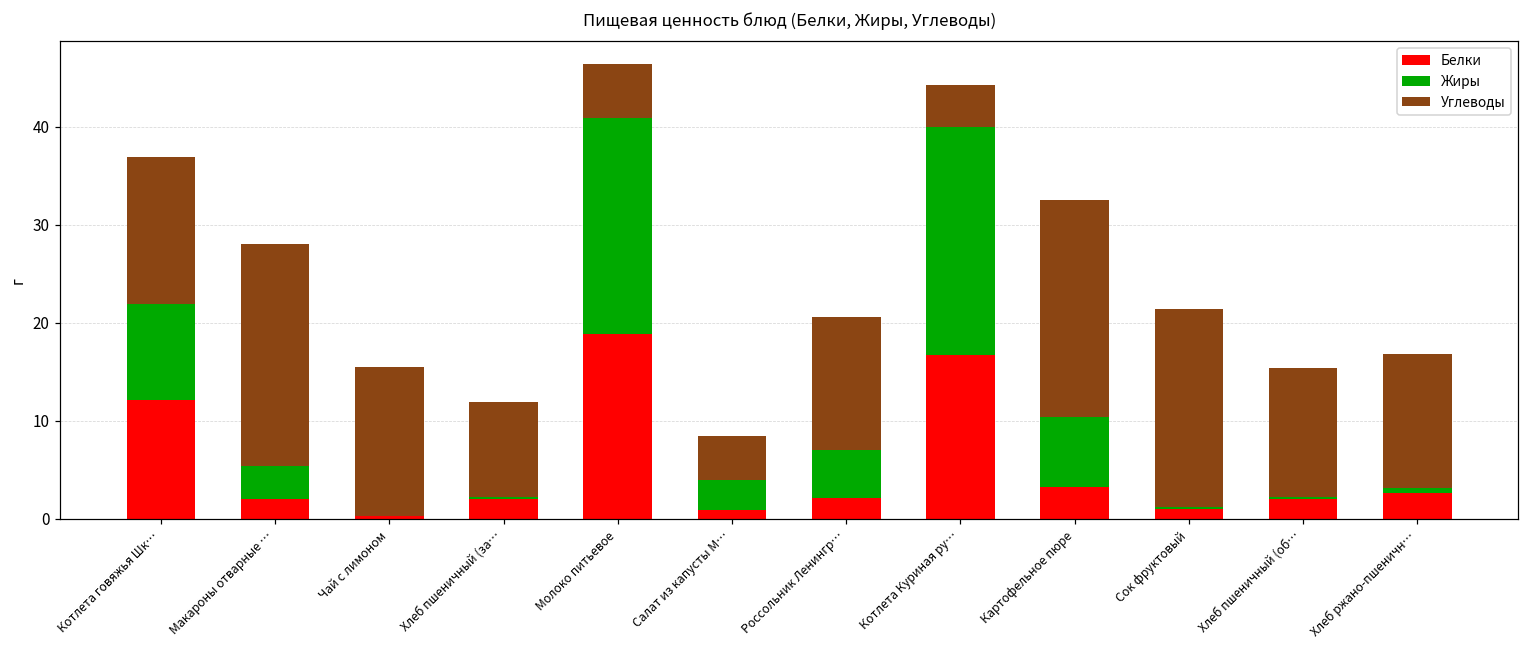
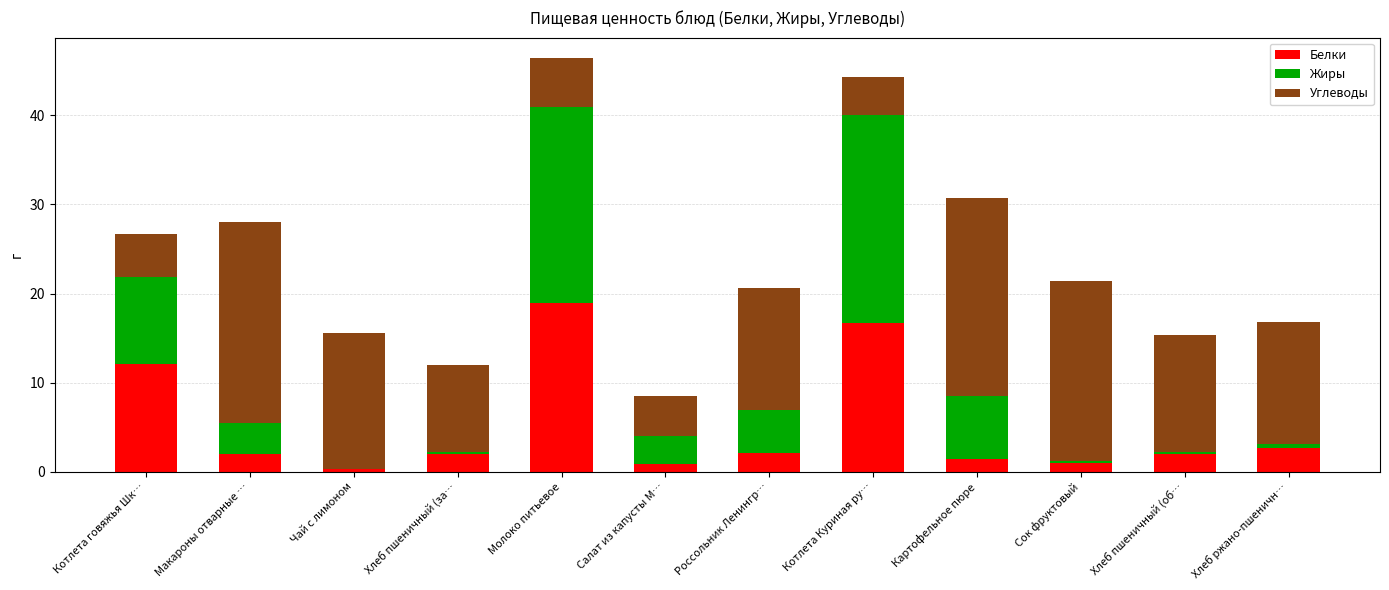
  {
    "Белки": {
      "Котлета говяжья Шк…": 12,
      "Макароны отварные …": 2,
      "Хлеб пшеничный (за…": 2,
      "Молоко питьевое": 19,
      "Салат из капусты М…": 1,
      "Россольник Ленингр…": 2,
      "Котлета Куриная ру…": 17,
-     "Картофельное пюре": 3,
+     "Картофельное пюре": 1,
      "Сок фруктовый": 1,
      "Хлеб пшеничный (об…": 2,
      "Хлеб ржано-пшеничн…": 3
    },
    "Жиры": {
      "Котлета говяжья Шк…": 10,
      "Макароны отварные …": 3,
      "Молоко питьевое": 22,
      "Салат из капусты М…": 3,
      "Россольник Ленингр…": 5,
      "Котлета Куриная ру…": 23,
      "Картофельное пюре": 7,
      "Хлеб ржано-пшеничн…": 0
    },
    "Углеводы": {
-     "Котлета говяжья Шк…": 15,
+     "Котлета говяжья Шк…": 5,
      "Макароны отварные …": 23,
      "Чай с лимоном": 15,
      "Хлеб пшеничный (за…": 10,
      "Молоко питьевое": 6,
      "Салат из капусты М…": 5,
      "Россольник Ленингр…": 14,
      "Котлета Куриная ру…": 4,
      "Картофельное пюре": 22,
      "Сок фруктовый": 20,
      "Хлеб пшеничный (об…": 13,
      "Хлеб ржано-пшеничн…": 14
    }
  }
